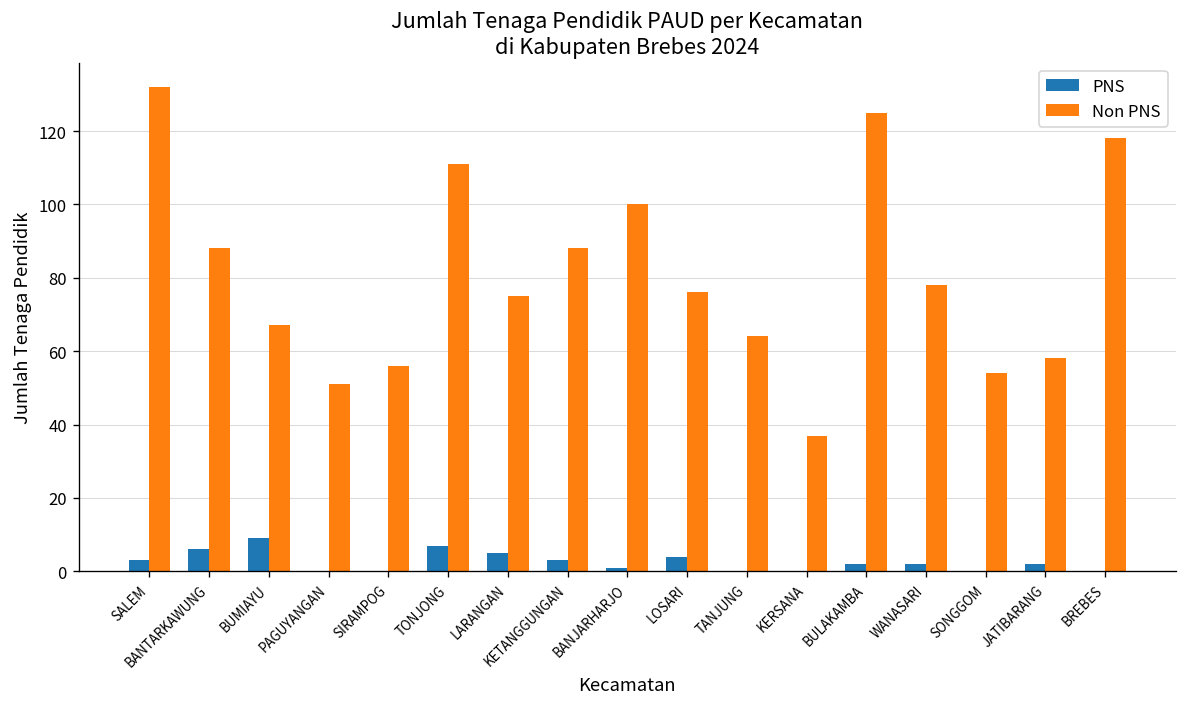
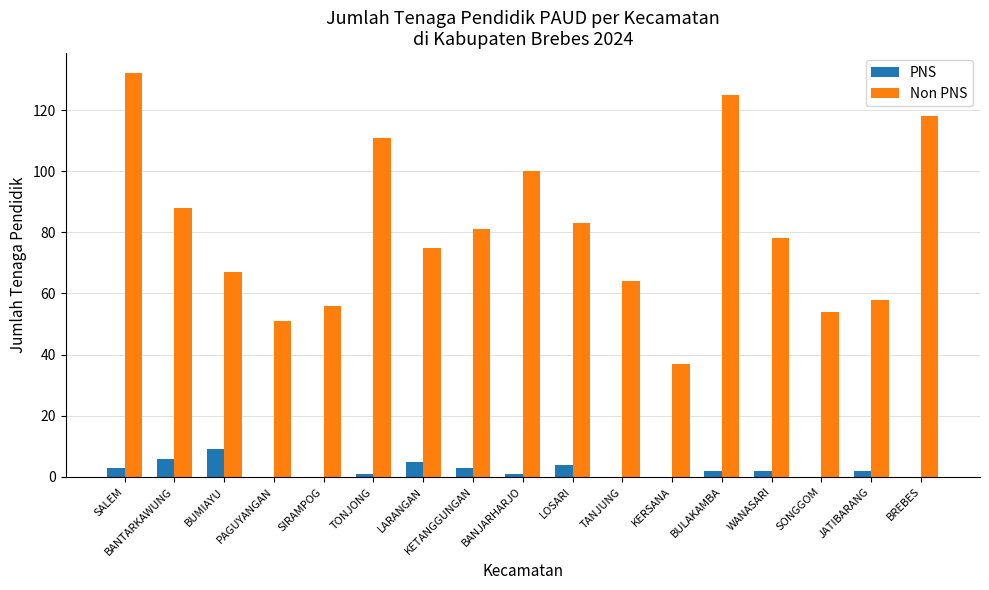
  {
    "PNS": {
      "SALEM": 3,
      "BANTARKAWUNG": 6,
      "BUMIAYU": 9,
      "PAGUYANGAN": 0,
      "SIRAMPOG": 0,
-     "TONJONG": 7,
+     "TONJONG": 1,
      "LARANGAN": 5,
      "KETANGGUNGAN": 3,
      "BANJARHARJO": 1,
      "LOSARI": 4,
      "TANJUNG": 0,
      "KERSANA": 0,
      "BULAKAMBA": 2,
      "WANASARI": 2,
      "SONGGOM": 0,
      "JATIBARANG": 2,
      "BREBES": 0
    },
    "Non PNS": {
      "SALEM": 132,
      "BANTARKAWUNG": 88,
      "BUMIAYU": 67,
      "PAGUYANGAN": 51,
      "SIRAMPOG": 56,
      "TONJONG": 111,
      "LARANGAN": 75,
-     "KETANGGUNGAN": 88,
+     "KETANGGUNGAN": 81,
      "BANJARHARJO": 100,
-     "LOSARI": 76,
+     "LOSARI": 83,
      "TANJUNG": 64,
      "KERSANA": 37,
      "BULAKAMBA": 125,
      "WANASARI": 78,
      "SONGGOM": 54,
      "JATIBARANG": 58,
      "BREBES": 118
    }
  }
